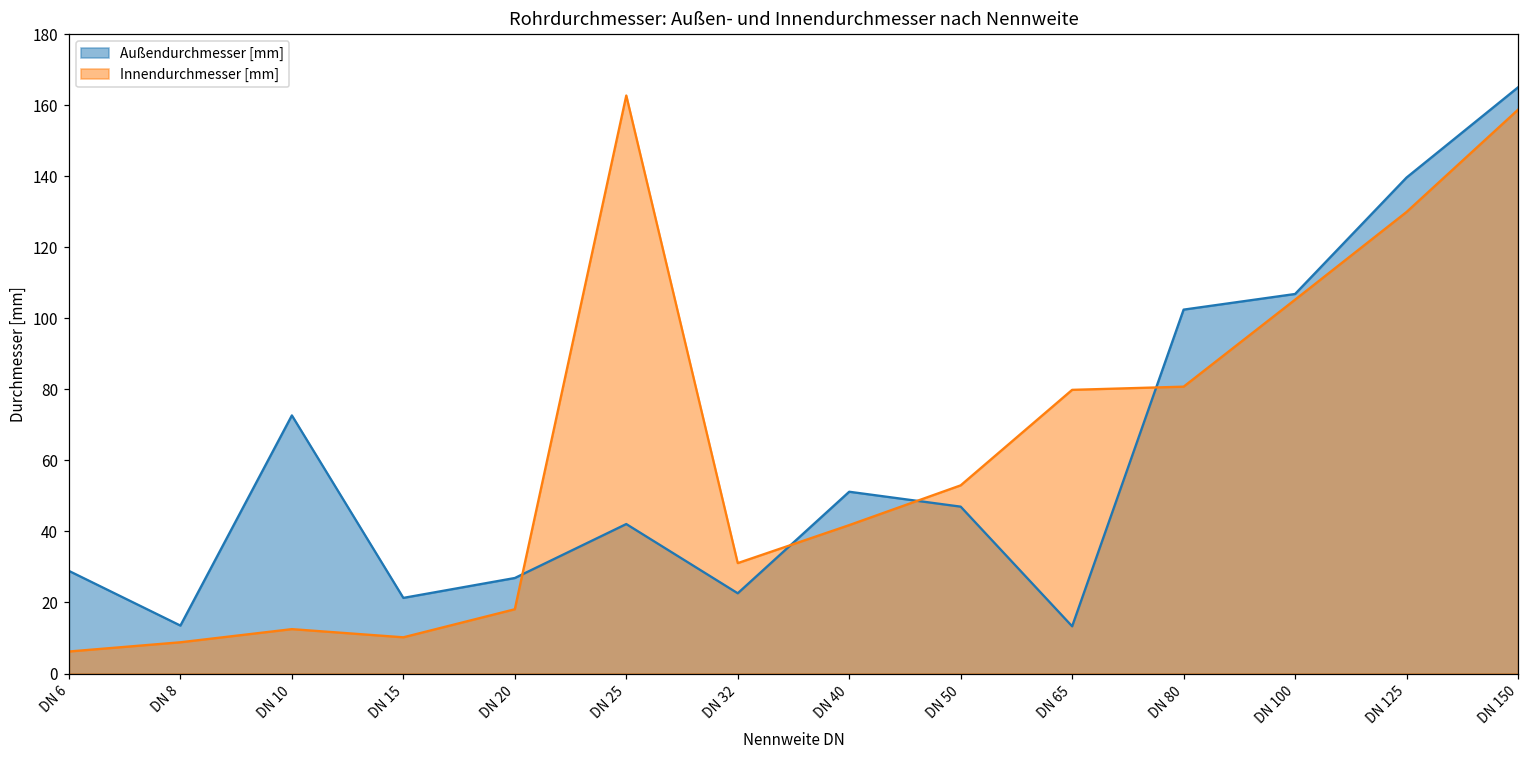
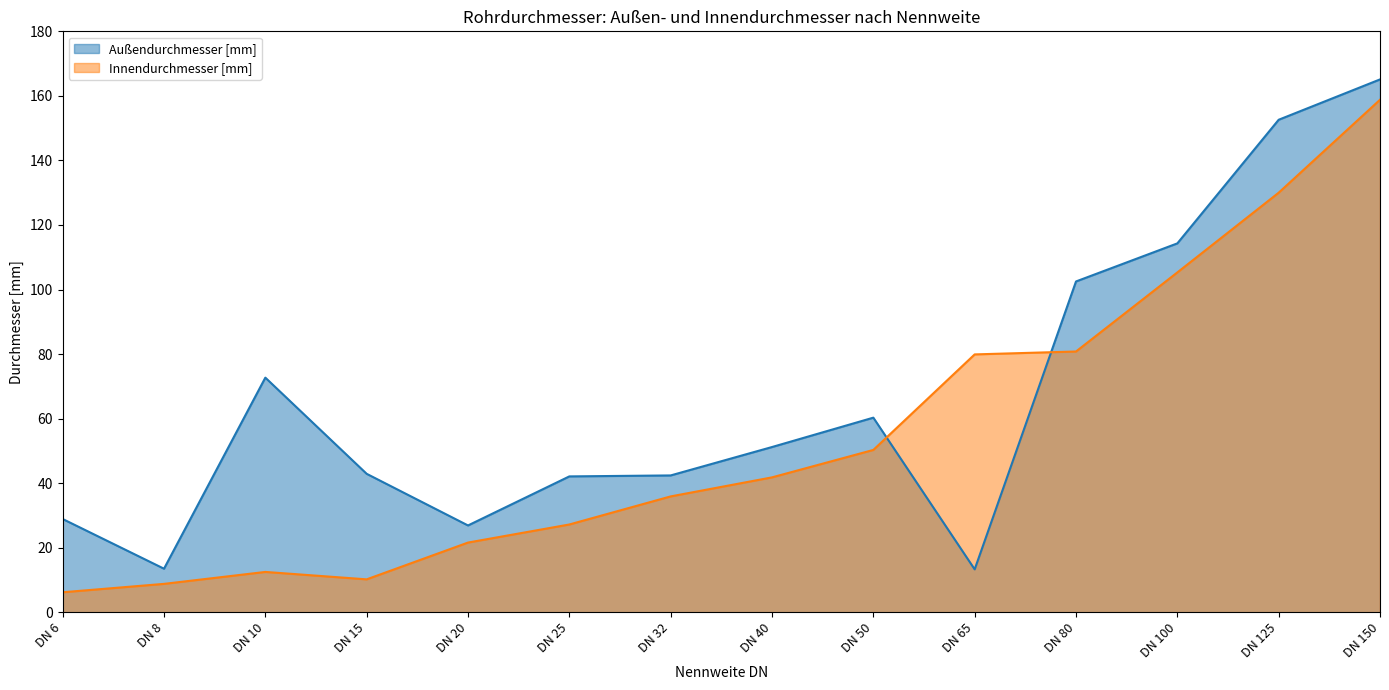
  {
    "Außendurchmesser [mm]": {
      "DN 6": 29,
      "DN 8": 14,
      "DN 10": 73,
-     "DN 15": 21,
+     "DN 15": 43,
      "DN 20": 27,
      "DN 25": 42,
-     "DN 32": 23,
+     "DN 32": 42,
      "DN 40": 51,
-     "DN 50": 47,
+     "DN 50": 60,
      "DN 65": 13,
      "DN 80": 103,
-     "DN 100": 107,
-     "DN 125": 140,
+     "DN 100": 114,
+     "DN 125": 153,
      "DN 150": 165
    },
    "Innendurchmesser [mm]": {
      "DN 6": 6,
      "DN 8": 9,
      "DN 10": 13,
      "DN 15": 10,
-     "DN 20": 18,
-     "DN 25": 163,
-     "DN 32": 31,
+     "DN 20": 22,
+     "DN 25": 27,
+     "DN 32": 36,
      "DN 40": 42,
-     "DN 50": 53,
+     "DN 50": 50,
      "DN 65": 80,
      "DN 80": 81,
      "DN 100": 105,
      "DN 125": 130,
      "DN 150": 159
    }
  }
